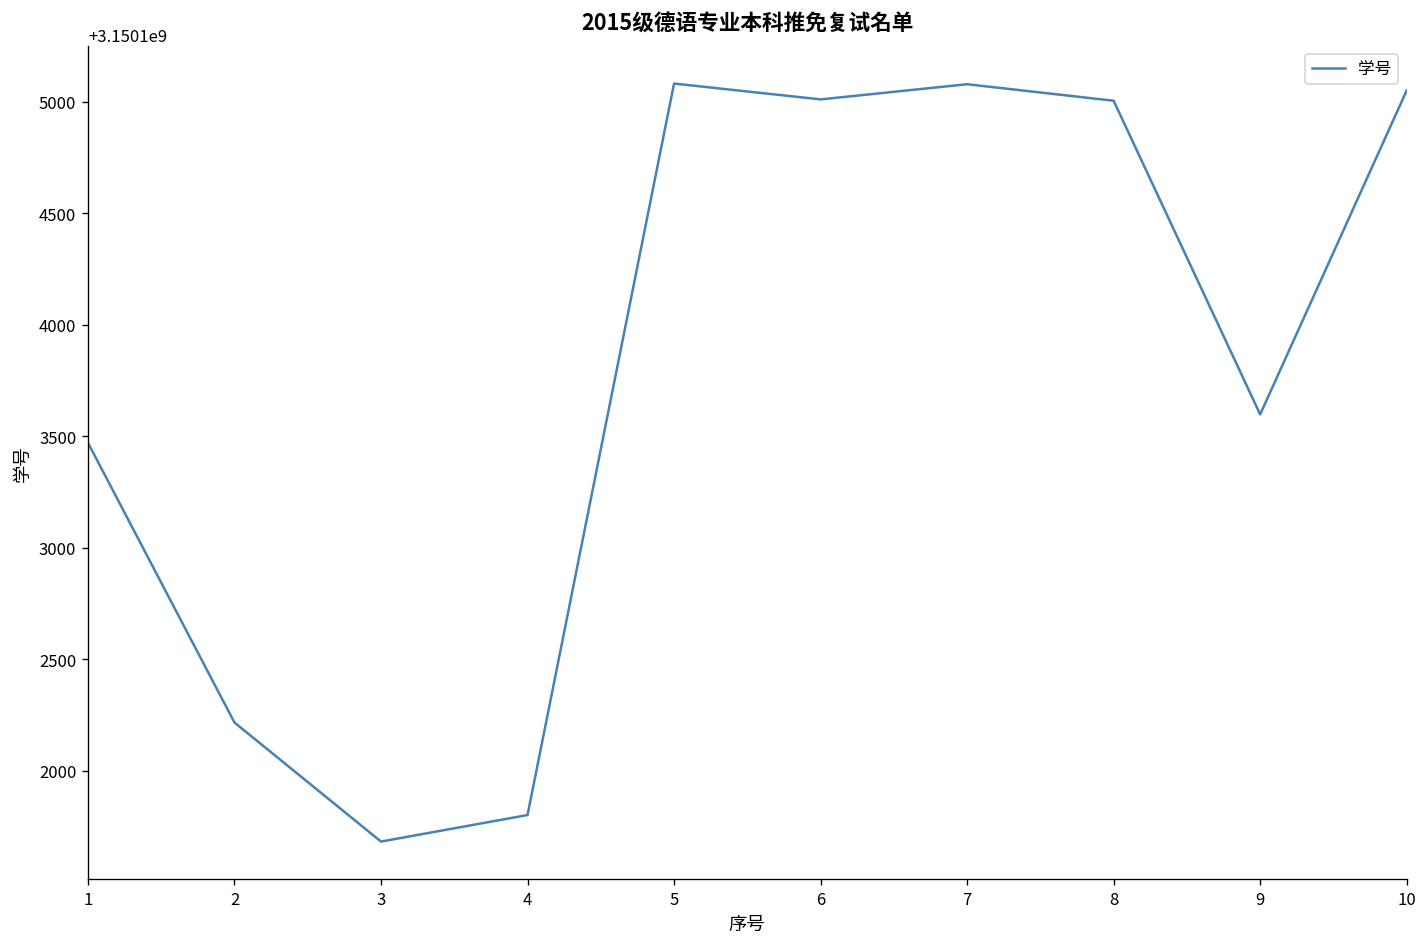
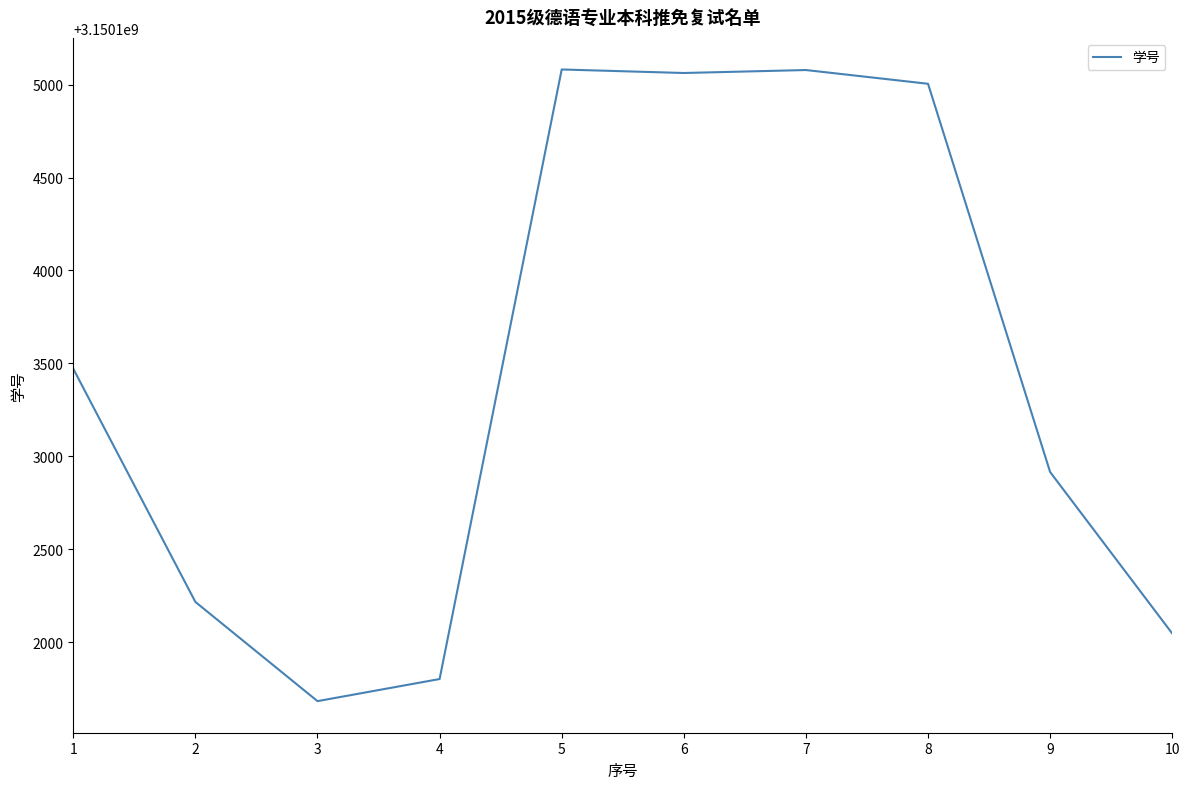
  {
    "1": 3150103470,
    "2": 3150102220,
    "3": 3150101680,
    "4": 3150101800,
    "5": 3150105080,
-   "6": 3150105010,
+   "6": 3150105060,
    "7": 3150105080,
    "8": 3150105010,
-   "9": 3150103600,
-   "10": 3150105050
+   "9": 3150102920,
+   "10": 3150102050
  }
